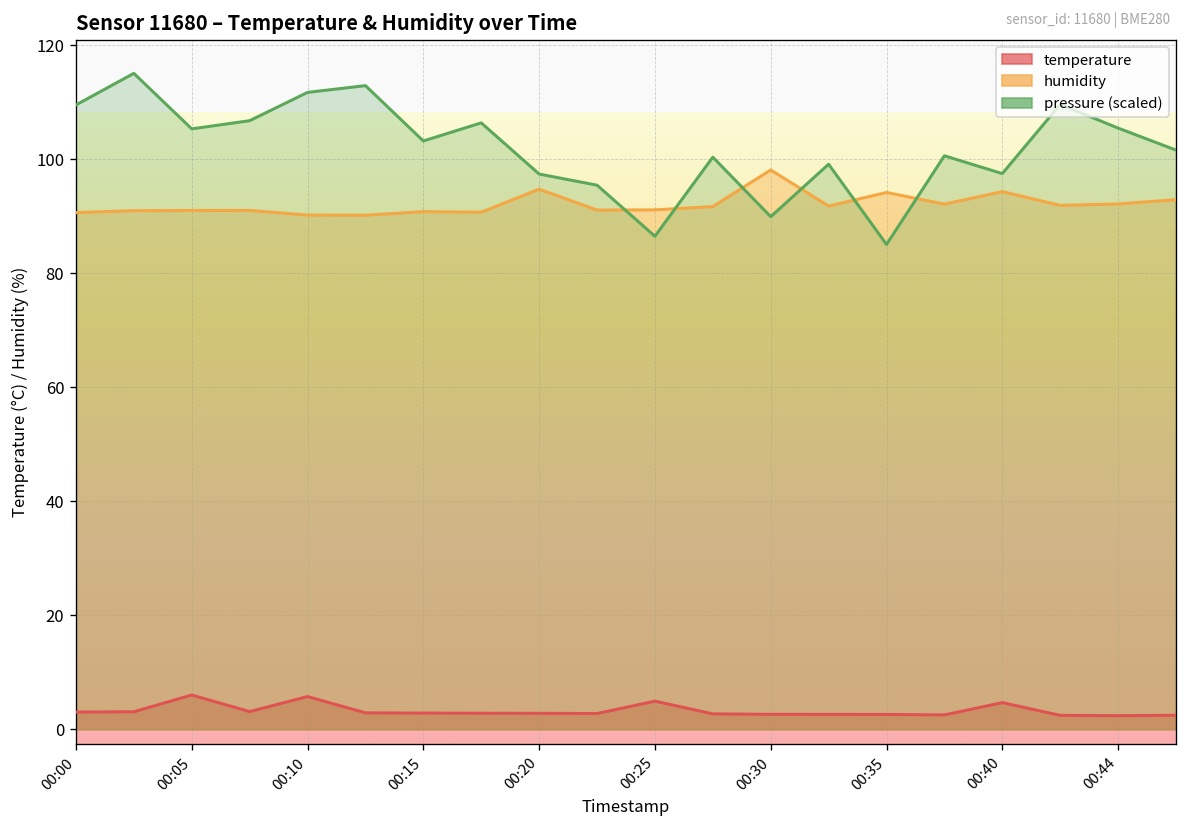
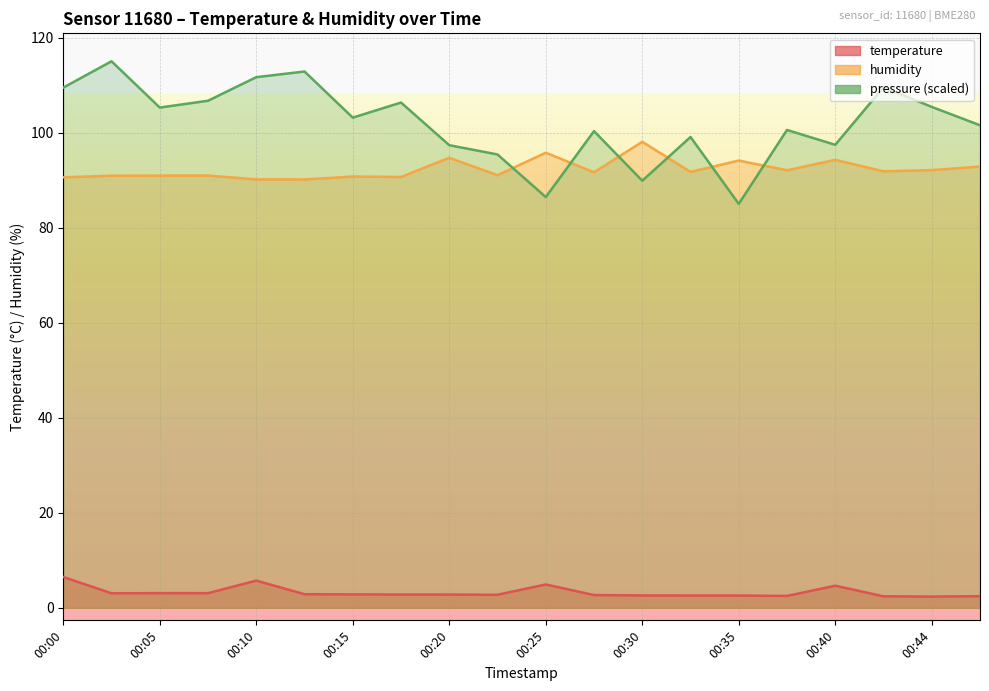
  {
    "temperature": {
-     "00:00": 3,
-     "00:05": 6,
+     "00:00": 6,
+     "00:05": 3,
      "00:10": 6,
      "00:15": 3,
      "00:20": 3,
      "00:25": 5,
      "00:30": 3,
      "00:35": 3,
      "00:40": 5,
      "00:44": 2
    },
    "humidity": {
      "00:00": 91,
      "00:05": 91,
      "00:10": 90,
      "00:15": 91,
      "00:20": 95,
-     "00:25": 91,
+     "00:25": 96,
      "00:30": 98,
      "00:35": 94,
      "00:40": 94,
      "00:44": 92
    },
    "pressure (scaled)": {
      "00:00": 109,
      "00:05": 105,
      "00:10": 112,
      "00:15": 103,
      "00:20": 97,
      "00:25": 86,
      "00:30": 90,
      "00:35": 85,
      "00:40": 97,
      "00:44": 105
    }
  }
